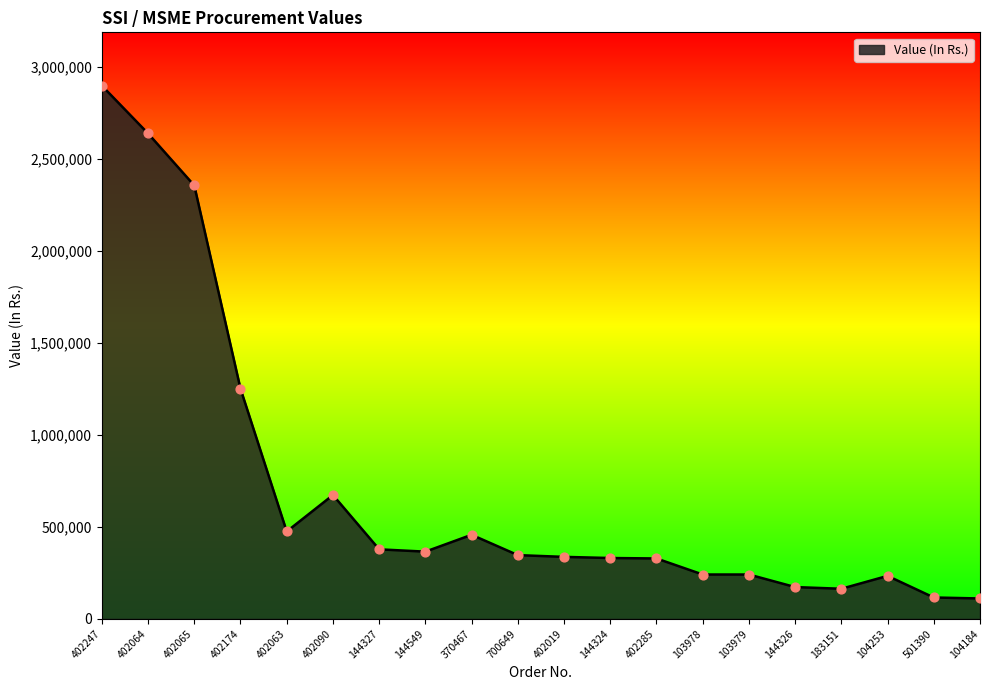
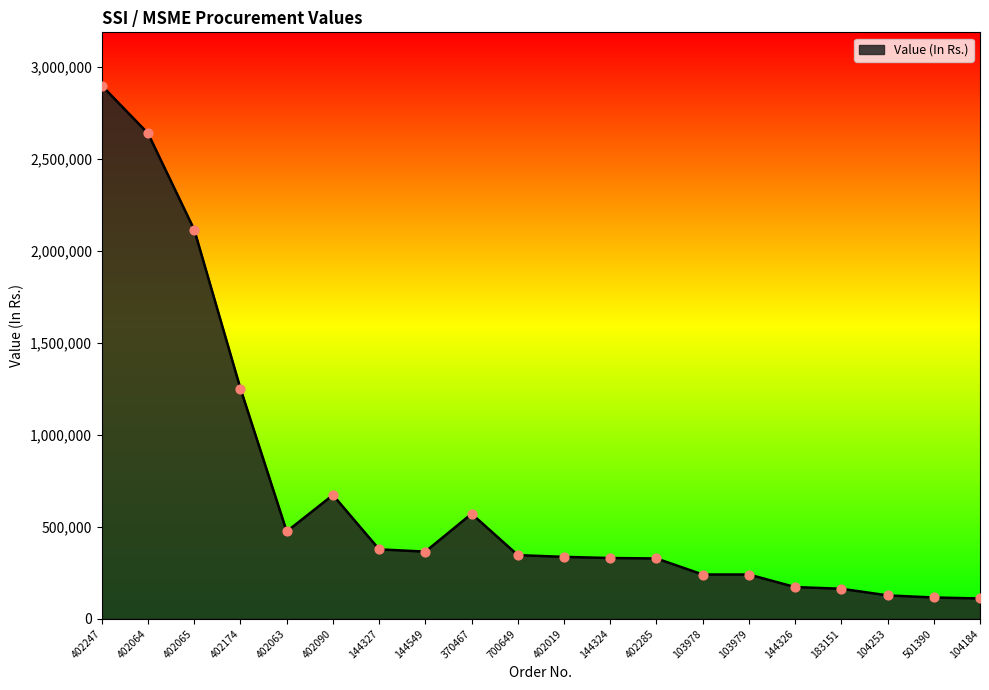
  {
    "402247": "2,900,000",
    "402064": "2,640,000",
-   "402065": "2,360,000",
+   "402065": "2,110,000",
    "402174": "1,250,000",
    "402063": "480,000",
    "402090": "670,000",
    "144327": "380,000",
    "144549": "370,000",
-   "370467": "460,000",
+   "370467": "570,000",
    "700649": "350,000",
    "402019": "340,000",
    "144324": "330,000",
    "402285": "330,000",
    "103978": "240,000",
    "103979": "240,000",
    "144326": "170,000",
    "183151": "160,000",
-   "104253": "230,000",
+   "104253": "130,000",
    "501390": "120,000",
    "104184": "110,000"
  }
